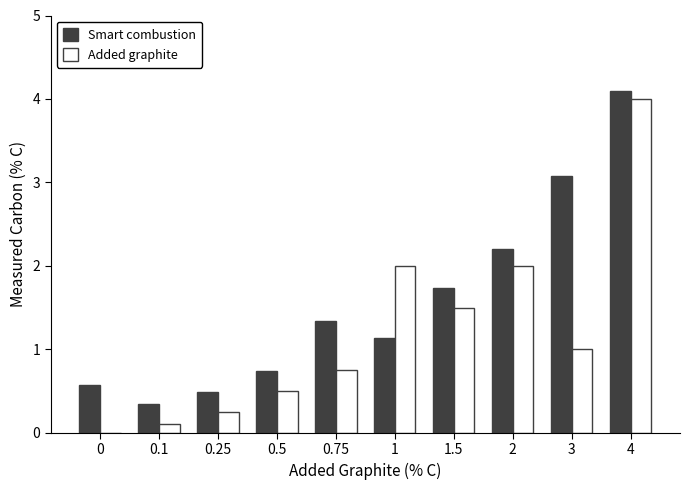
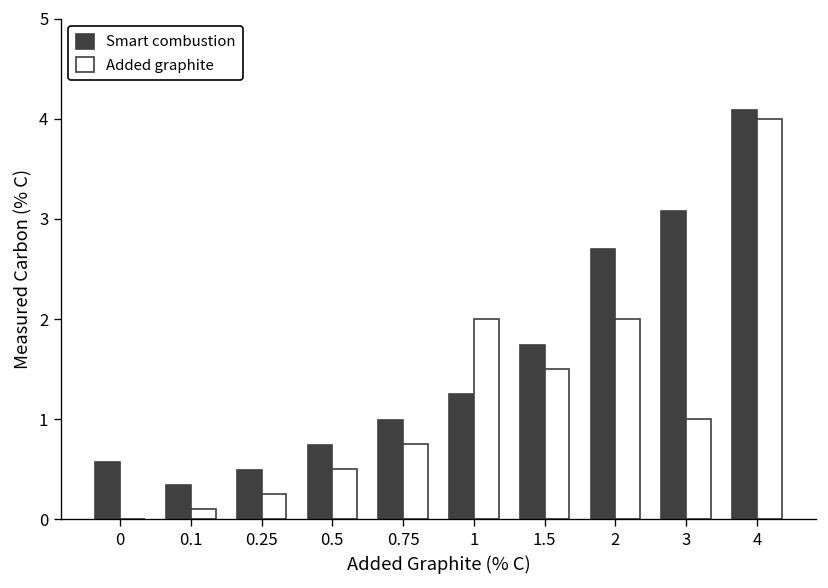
  {
    "Smart combustion": {
      "0": 0.6,
      "0.1": 0.3,
      "0.25": 0.5,
      "0.5": 0.7,
-     "0.75": 1.3,
-     "1": 1.1,
+     "0.75": 1.0,
+     "1": 1.3,
      "1.5": 1.7,
-     "2": 2.2,
+     "2": 2.7,
      "3": 3.1,
      "4": 4.1
    },
    "Added graphite": {
      "0": 0.0,
      "0.1": 0.1,
      "0.25": 0.3,
      "0.5": 0.5,
      "0.75": 0.8,
      "1": 2.0,
      "1.5": 1.5,
      "2": 2.0,
      "3": 1.0,
      "4": 4.0
    }
  }
